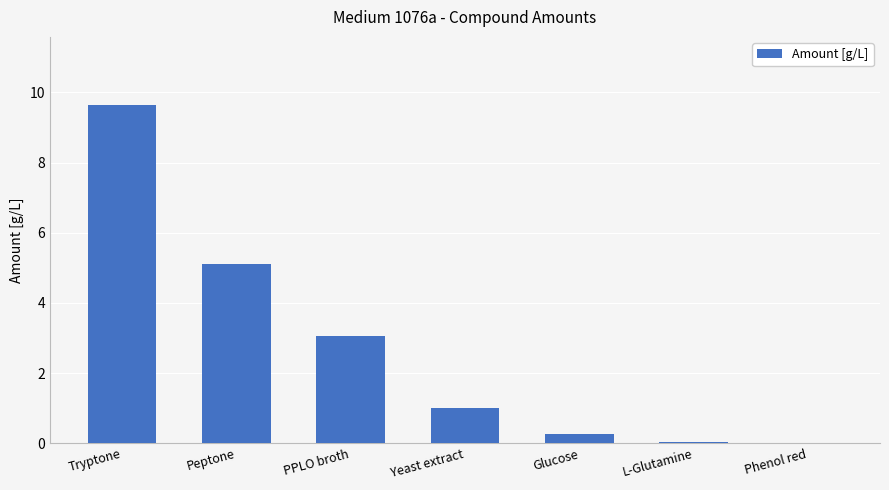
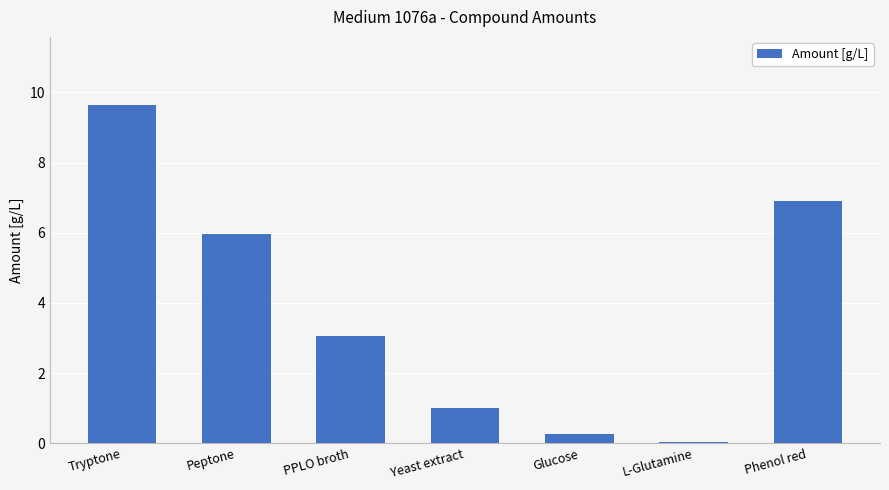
  {
    "Tryptone": 9.7,
-   "Peptone": 5.1,
+   "Peptone": 6.0,
    "PPLO broth": 3.0,
    "Yeast extract": 1.0,
    "Glucose": 0.3,
-   "Phenol red": 0.0
+   "Phenol red": 6.9
  }
